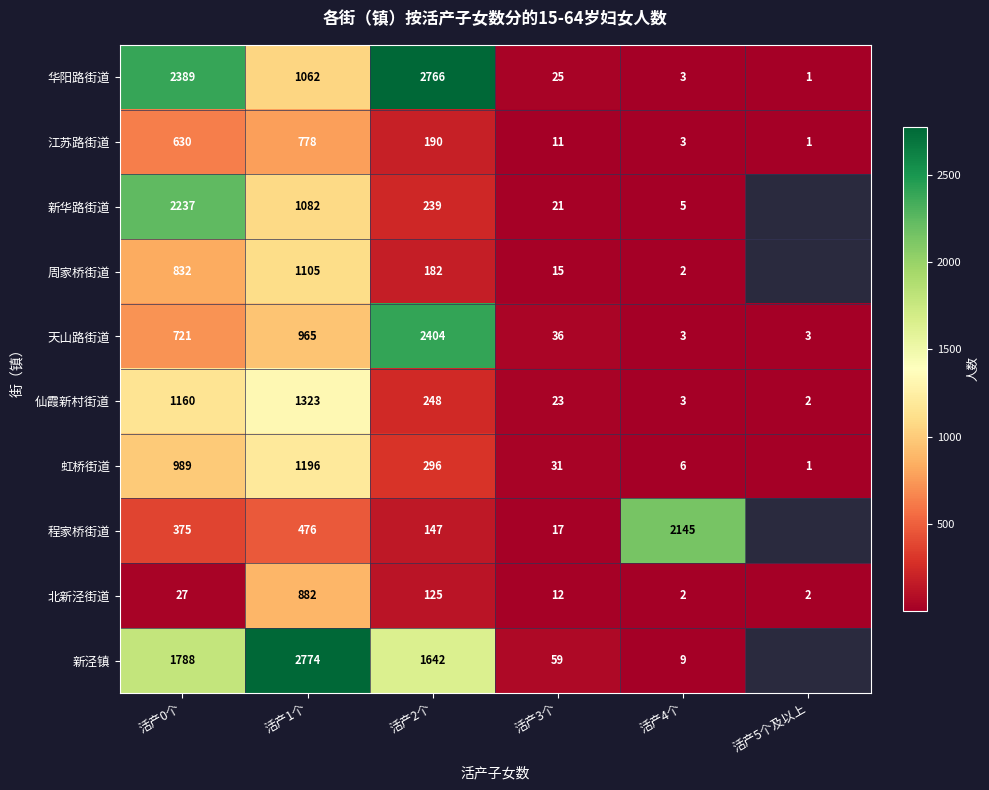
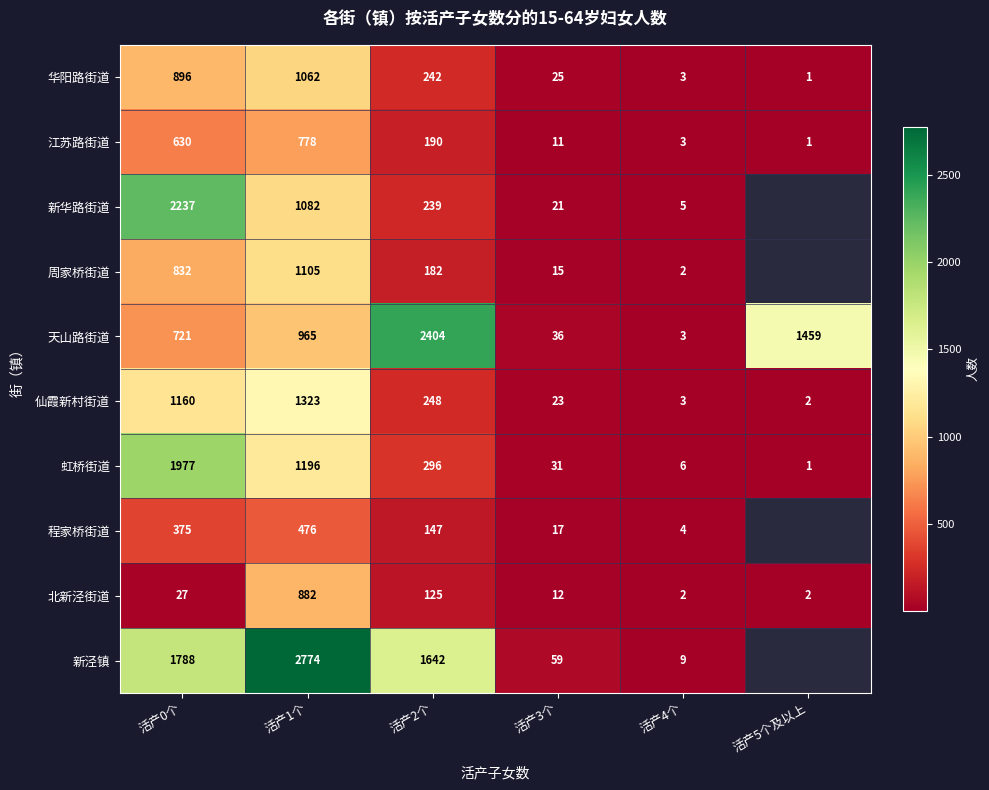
  {
    "华阳路街道": {
-     "活产0个": 2389,
+     "活产0个": 896,
      "活产1个": 1062,
-     "活产2个": 2766,
+     "活产2个": 242,
      "活产3个": 25,
      "活产4个": 3,
      "活产5个及以上": 1
    },
    "江苏路街道": {
      "活产0个": 630,
      "活产1个": 778,
      "活产2个": 190,
      "活产3个": 11,
      "活产4个": 3,
      "活产5个及以上": 1
    },
    "新华路街道": {
      "活产0个": 2237,
      "活产1个": 1082,
      "活产2个": 239,
      "活产3个": 21,
      "活产4个": 5
    },
    "周家桥街道": {
      "活产0个": 832,
      "活产1个": 1105,
      "活产2个": 182,
      "活产3个": 15,
      "活产4个": 2
    },
    "天山路街道": {
      "活产0个": 721,
      "活产1个": 965,
      "活产2个": 2404,
      "活产3个": 36,
      "活产4个": 3,
-     "活产5个及以上": 3
+     "活产5个及以上": 1459
    },
    "仙霞新村街道": {
      "活产0个": 1160,
      "活产1个": 1323,
      "活产2个": 248,
      "活产3个": 23,
      "活产4个": 3,
      "活产5个及以上": 2
    },
    "虹桥街道": {
-     "活产0个": 989,
+     "活产0个": 1977,
      "活产1个": 1196,
      "活产2个": 296,
      "活产3个": 31,
      "活产4个": 6,
      "活产5个及以上": 1
    },
    "程家桥街道": {
      "活产0个": 375,
      "活产1个": 476,
      "活产2个": 147,
      "活产3个": 17,
-     "活产4个": 2145
+     "活产4个": 4
    },
    "北新泾街道": {
      "活产0个": 27,
      "活产1个": 882,
      "活产2个": 125,
      "活产3个": 12,
      "活产4个": 2,
      "活产5个及以上": 2
    },
    "新泾镇": {
      "活产0个": 1788,
      "活产1个": 2774,
      "活产2个": 1642,
      "活产3个": 59,
      "活产4个": 9
    }
  }
